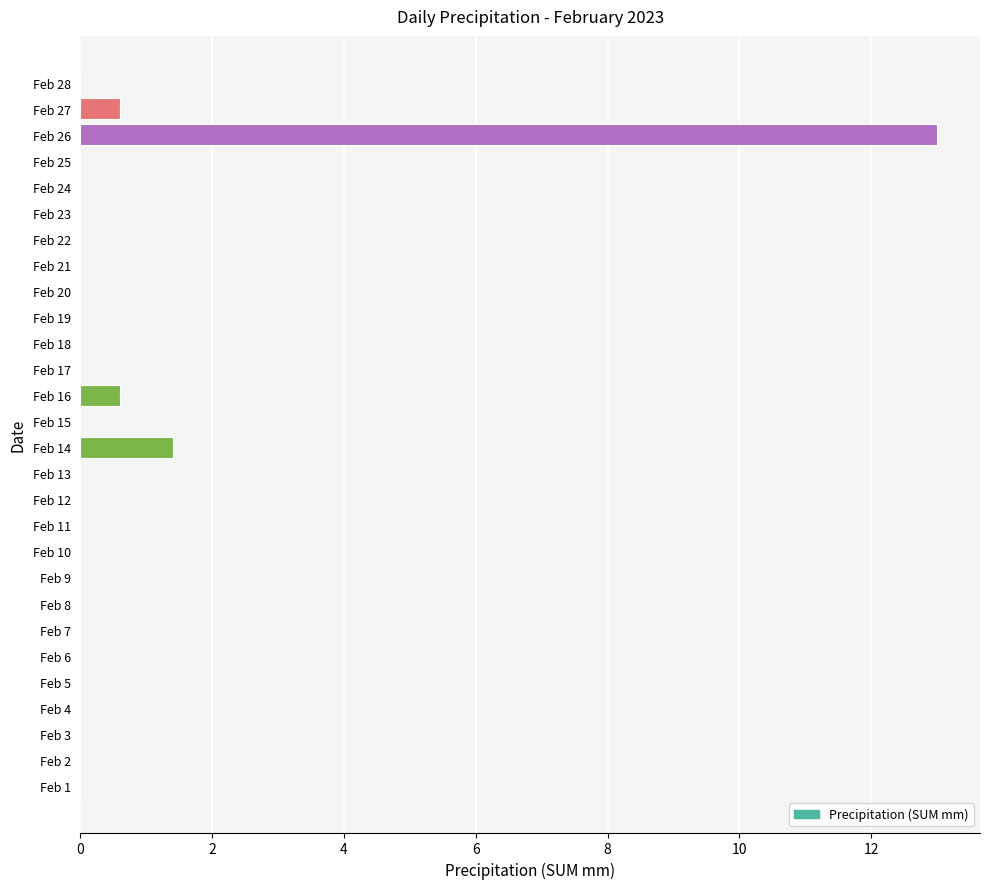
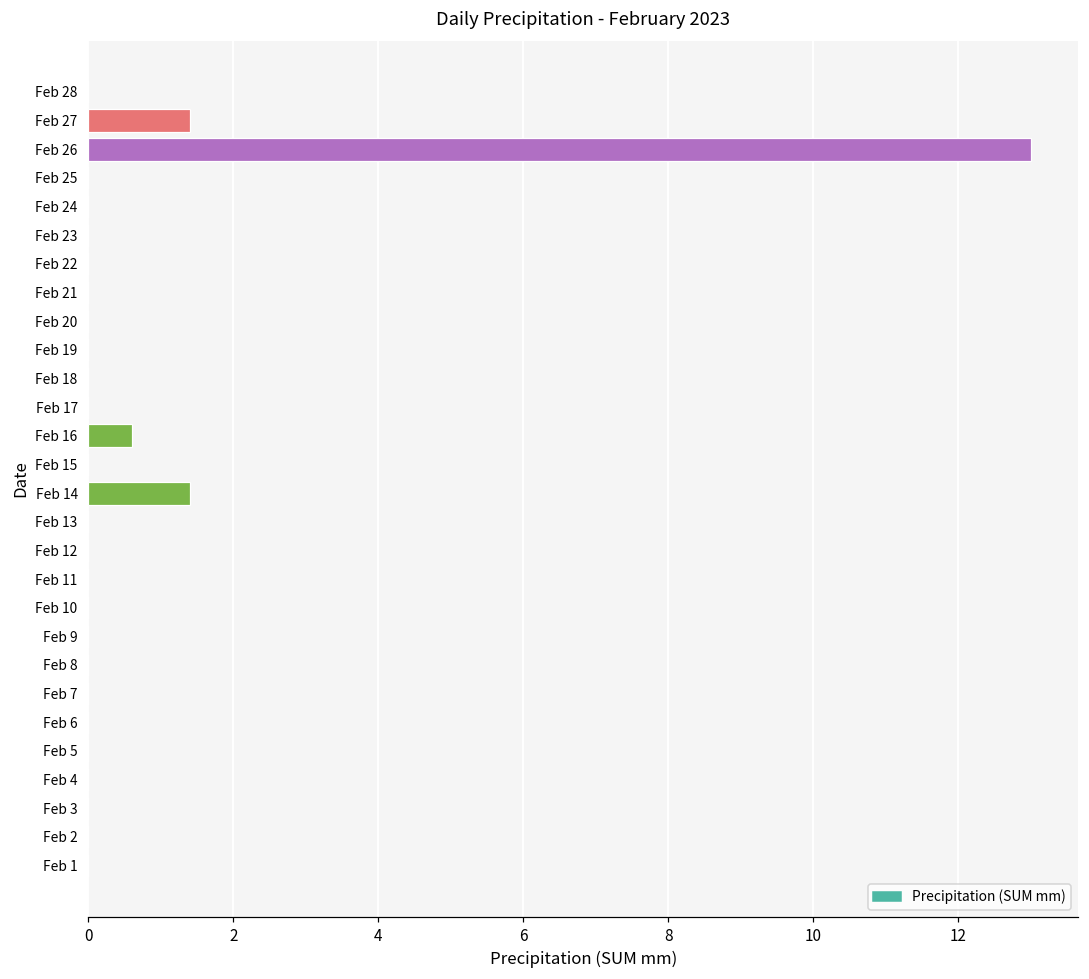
  {
    "Feb 28": 0.0,
-   "Feb 27": 0.6,
+   "Feb 27": 1.4,
    "Feb 26": 13.0,
    "Feb 25": 0.0,
    "Feb 24": 0.0,
    "Feb 23": 0.0,
    "Feb 22": 0.0,
    "Feb 21": 0.0,
    "Feb 20": 0.0,
    "Feb 19": 0.0,
    "Feb 18": 0.0,
    "Feb 17": 0.0,
    "Feb 16": 0.6,
    "Feb 15": 0.0,
    "Feb 14": 1.4,
    "Feb 13": 0.0,
    "Feb 12": 0.0,
    "Feb 11": 0.0,
    "Feb 10": 0.0,
    "Feb 9": 0.0,
    "Feb 8": 0.0,
    "Feb 7": 0.0,
    "Feb 6": 0.0,
    "Feb 5": 0.0,
    "Feb 4": 0.0,
    "Feb 3": 0.0,
    "Feb 2": 0.0,
    "Feb 1": 0.0
  }
